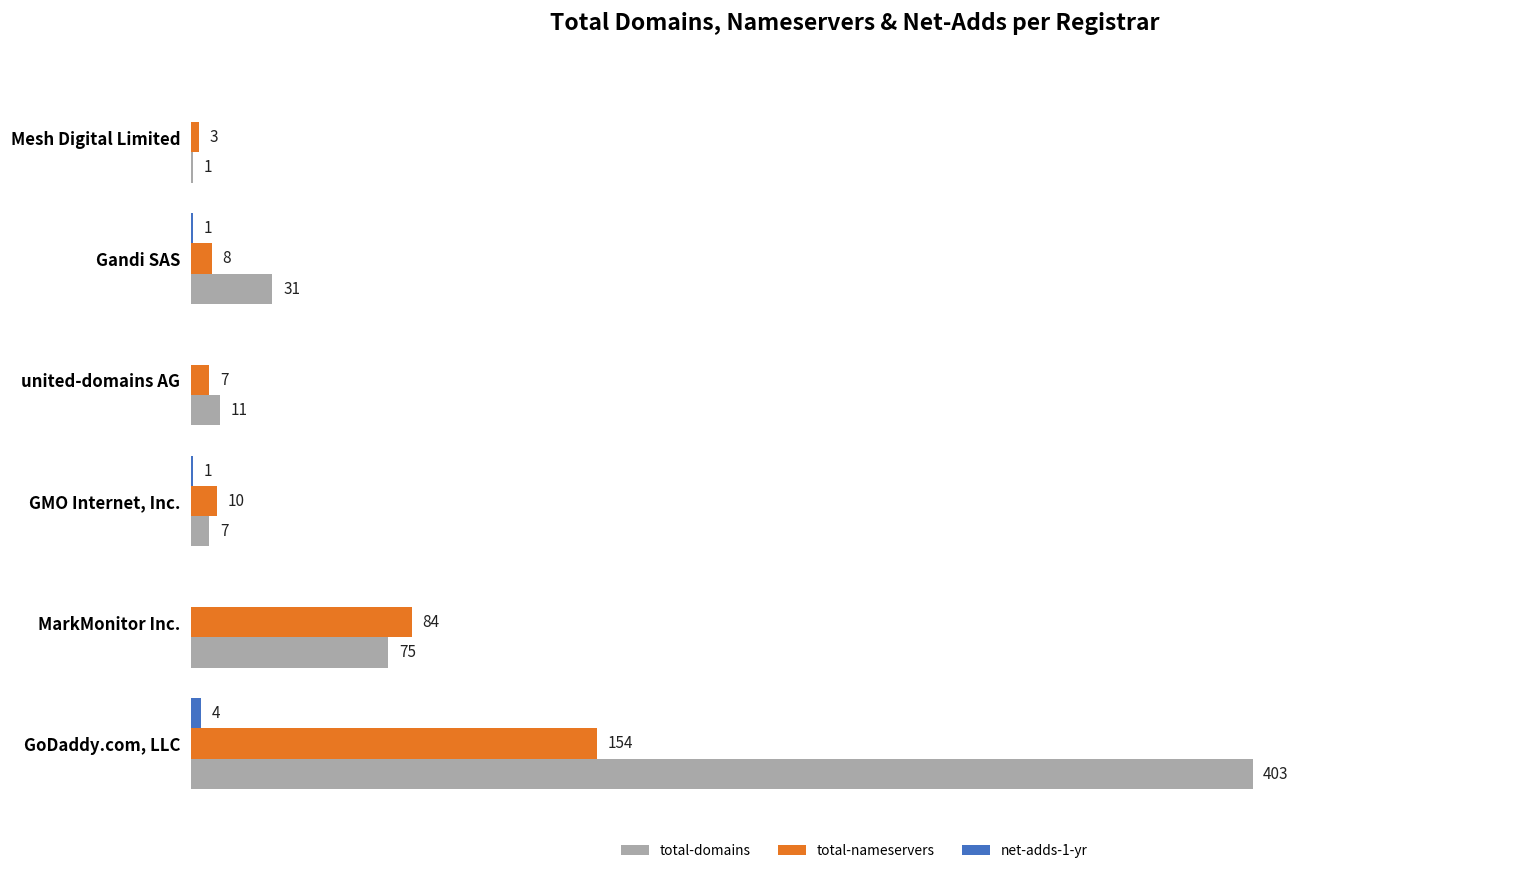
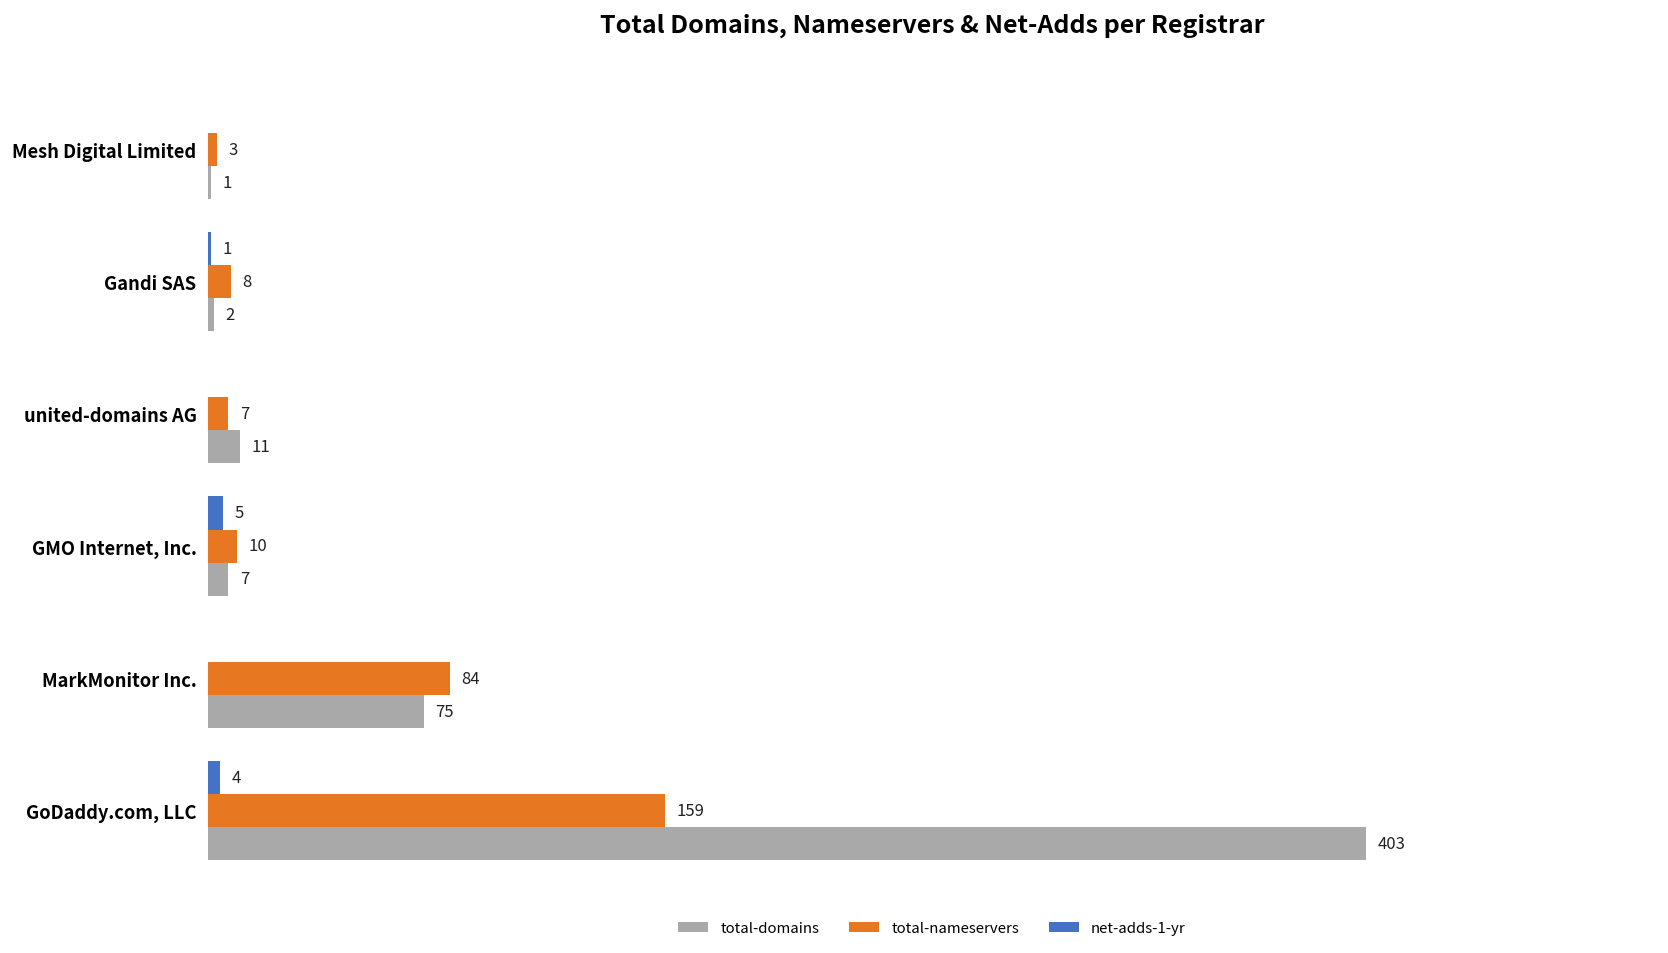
  {
    "total-domains": {
      "Mesh Digital Limited": 1,
-     "Gandi SAS": 31,
+     "Gandi SAS": 2,
      "united-domains AG": 11,
      "GMO Internet, Inc.": 7,
      "MarkMonitor Inc.": 75,
      "GoDaddy.com, LLC": 403
    },
    "total-nameservers": {
      "Mesh Digital Limited": 3,
      "Gandi SAS": 8,
      "united-domains AG": 7,
      "GMO Internet, Inc.": 10,
      "MarkMonitor Inc.": 84,
-     "GoDaddy.com, LLC": 154
+     "GoDaddy.com, LLC": 159
    },
    "net-adds-1-yr": {
      "Gandi SAS": 1,
-     "GMO Internet, Inc.": 1,
+     "GMO Internet, Inc.": 5,
      "GoDaddy.com, LLC": 4
    }
  }
